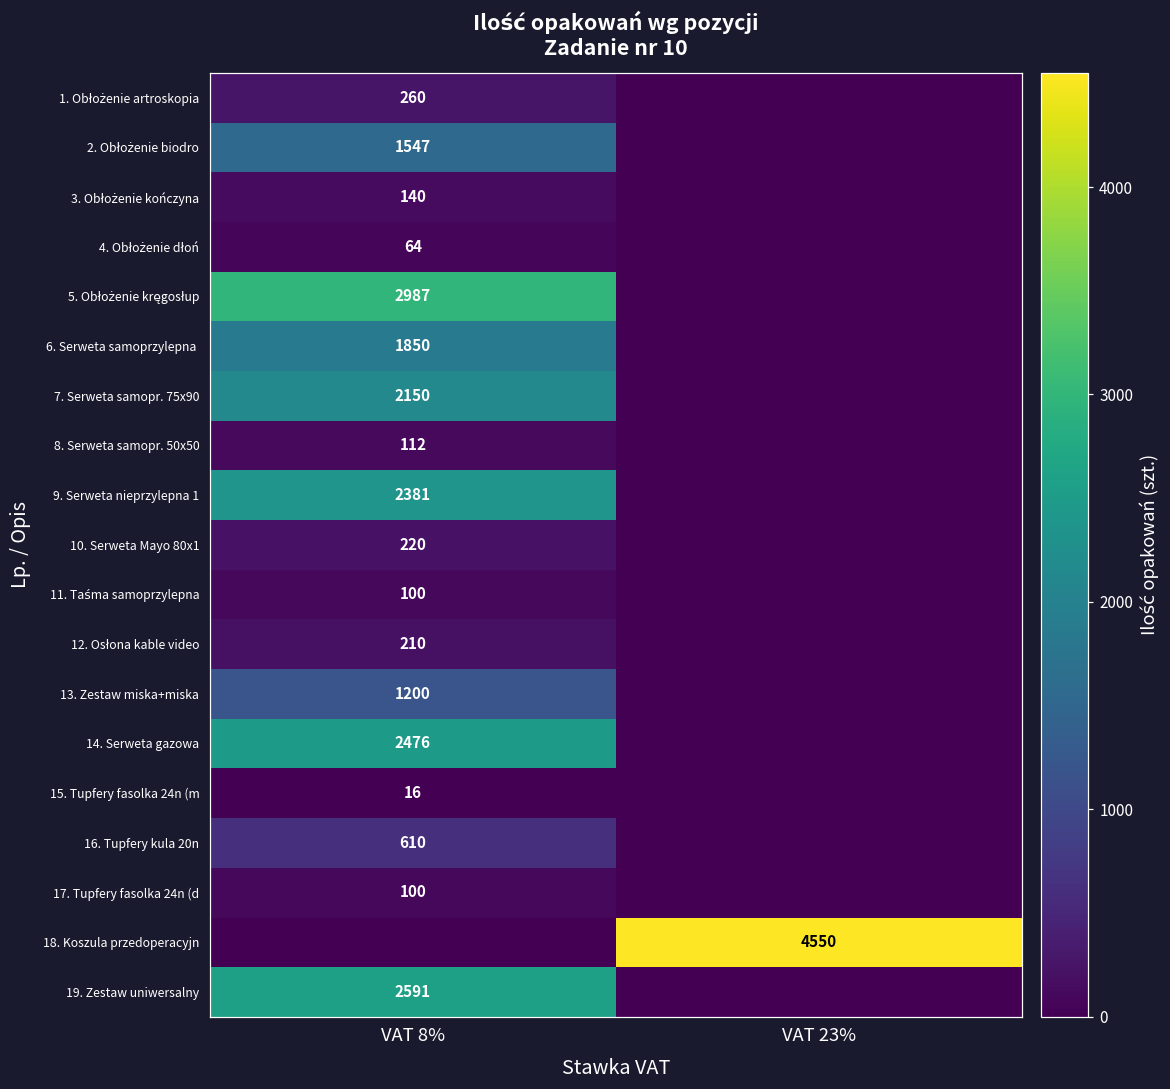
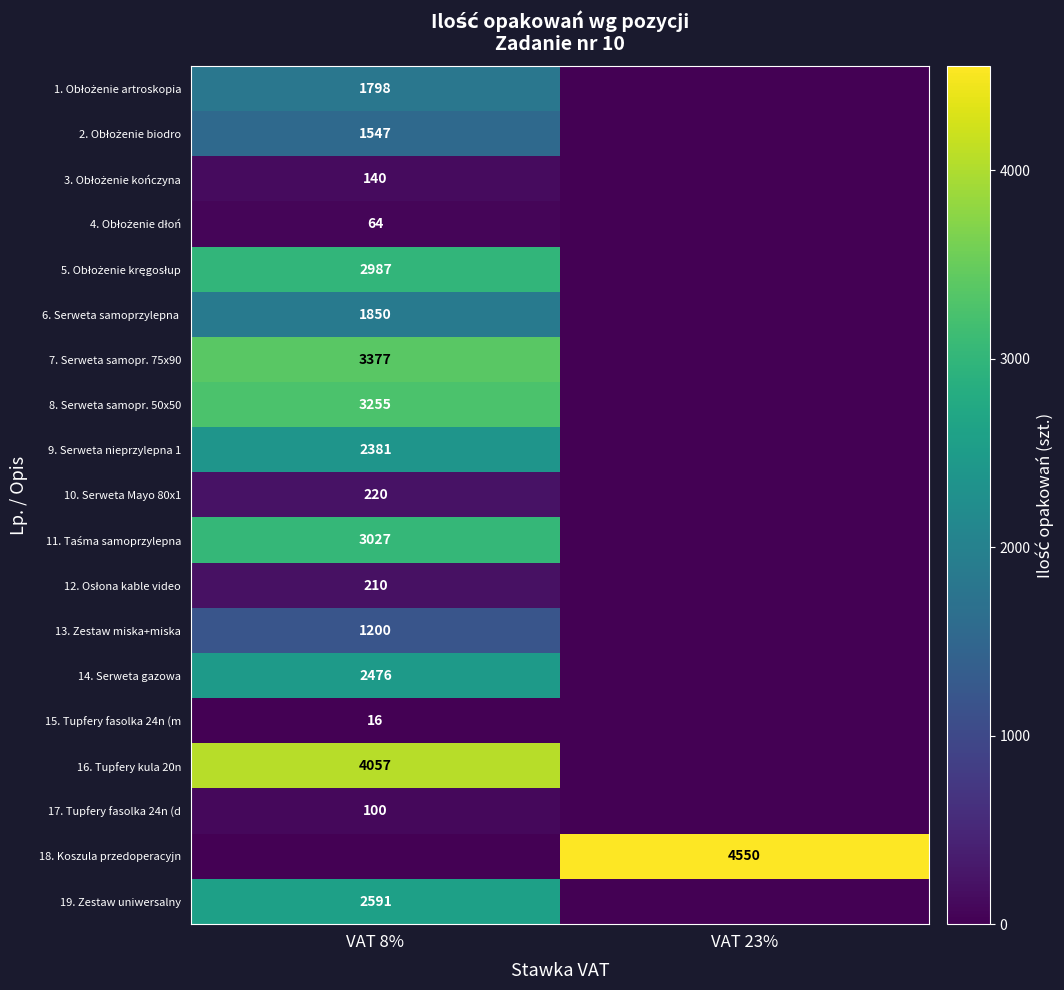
  {
    "1. Obłożenie artroskopia": {
-     "VAT 8%": 260
+     "VAT 8%": 1798
    },
    "2. Obłożenie biodro": {
      "VAT 8%": 1547
    },
    "3. Obłożenie kończyna": {
      "VAT 8%": 140
    },
    "4. Obłożenie dłoń": {
      "VAT 8%": 64
    },
    "5. Obłożenie kręgosłup": {
      "VAT 8%": 2987
    },
    "6. Serweta samoprzylepna": {
      "VAT 8%": 1850
    },
    "7. Serweta samopr. 75x90": {
-     "VAT 8%": 2150
+     "VAT 8%": 3377
    },
    "8. Serweta samopr. 50x50": {
-     "VAT 8%": 112
+     "VAT 8%": 3255
    },
    "9. Serweta nieprzylepna 1": {
      "VAT 8%": 2381
    },
    "10. Serweta Mayo 80x1": {
      "VAT 8%": 220
    },
    "11. Taśma samoprzylepna": {
-     "VAT 8%": 100
+     "VAT 8%": 3027
    },
    "12. Osłona kable video": {
      "VAT 8%": 210
    },
    "13. Zestaw miska+miska": {
      "VAT 8%": 1200
    },
    "14. Serweta gazowa": {
      "VAT 8%": 2476
    },
    "15. Tupfery fasolka 24n (m": {
      "VAT 8%": 16
    },
    "16. Tupfery kula 20n": {
-     "VAT 8%": 610
+     "VAT 8%": 4057
    },
    "17. Tupfery fasolka 24n (d": {
      "VAT 8%": 100
    },
    "18. Koszula przedoperacyjn": {
      "VAT 23%": 4550
    },
    "19. Zestaw uniwersalny": {
      "VAT 8%": 2591
    }
  }
